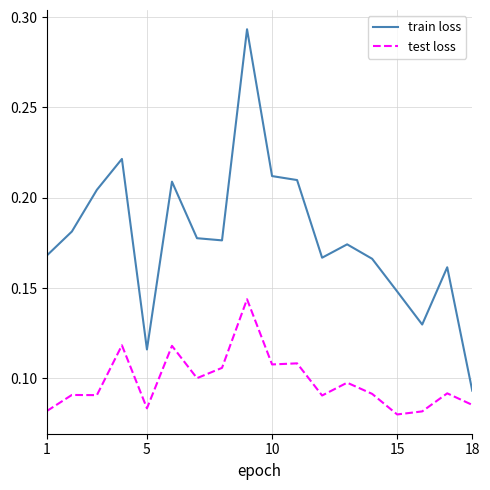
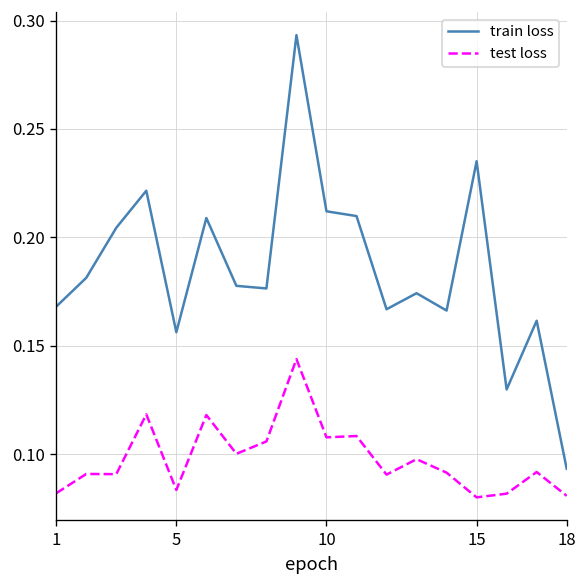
  {
    "train loss": {
      "1": 0.168,
-     "5": 0.116,
+     "5": 0.156,
      "10": 0.212,
-     "15": 0.148,
+     "15": 0.235,
      "18": 0.093
    },
    "test loss": {
      "1": 0.082,
      "5": 0.083,
      "10": 0.108,
      "15": 0.080,
-     "18": 0.085
+     "18": 0.081
    }
  }
